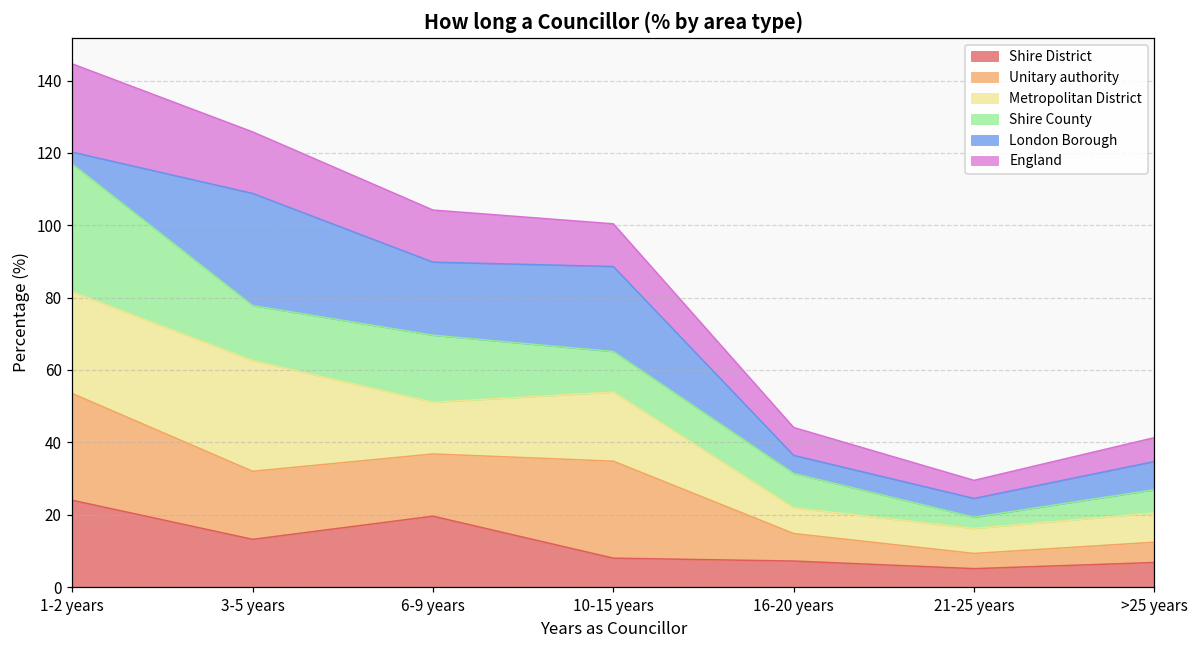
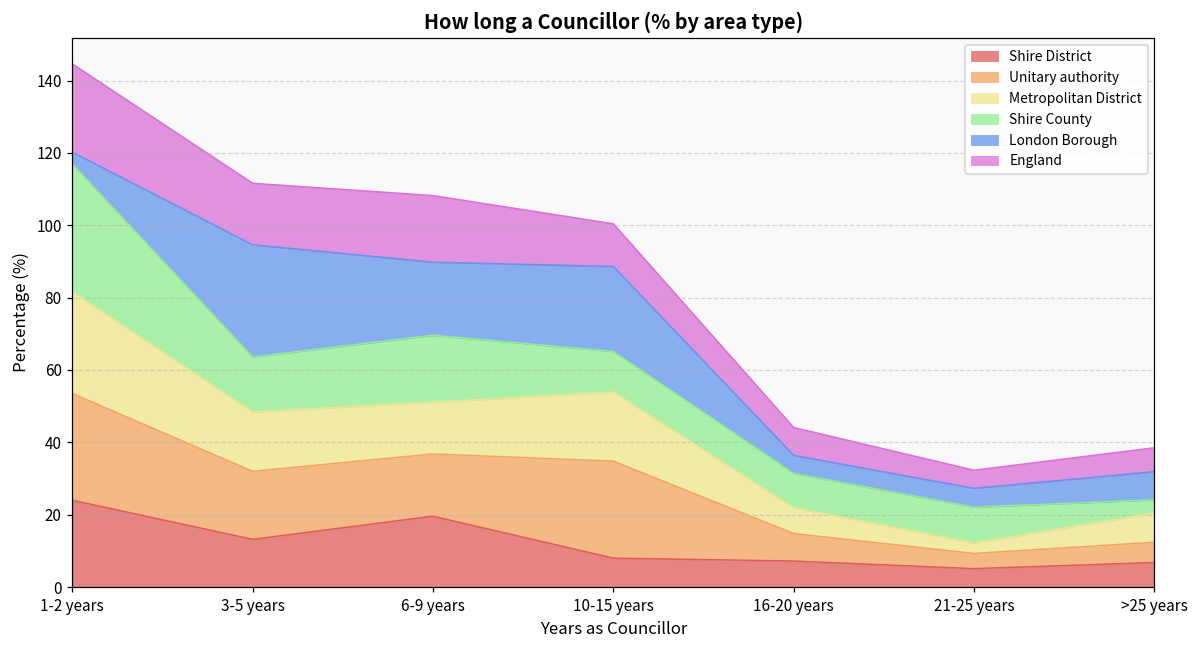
  {
    "Shire District": {
      "1-2 years": 24,
      "3-5 years": 13,
      "6-9 years": 20,
      "10-15 years": 8,
      "16-20 years": 7,
      "21-25 years": 5,
      ">25 years": 7
    },
    "Unitary authority": {
      "1-2 years": 30,
      "3-5 years": 19,
      "6-9 years": 17,
      "10-15 years": 27,
      "16-20 years": 8,
      "21-25 years": 4,
      ">25 years": 6
    },
    "Metropolitan District": {
      "1-2 years": 28,
-     "3-5 years": 31,
+     "3-5 years": 16,
      "6-9 years": 14,
      "10-15 years": 19,
      "16-20 years": 7,
-     "21-25 years": 7,
+     "21-25 years": 3,
      ">25 years": 8
    },
    "Shire County": {
      "1-2 years": 35,
      "3-5 years": 15,
      "6-9 years": 19,
      "10-15 years": 11,
      "16-20 years": 10,
-     "21-25 years": 3,
-     ">25 years": 6
+     "21-25 years": 10,
+     ">25 years": 4
    },
    "London Borough": {
      "1-2 years": 3,
      "3-5 years": 31,
      "6-9 years": 20,
      "10-15 years": 24,
      "16-20 years": 5,
      "21-25 years": 5,
      ">25 years": 8
    },
    "England": {
      "1-2 years": 24,
      "3-5 years": 17,
-     "6-9 years": 14,
+     "6-9 years": 18,
      "10-15 years": 12,
      "16-20 years": 8,
      "21-25 years": 5,
      ">25 years": 7
    }
  }
